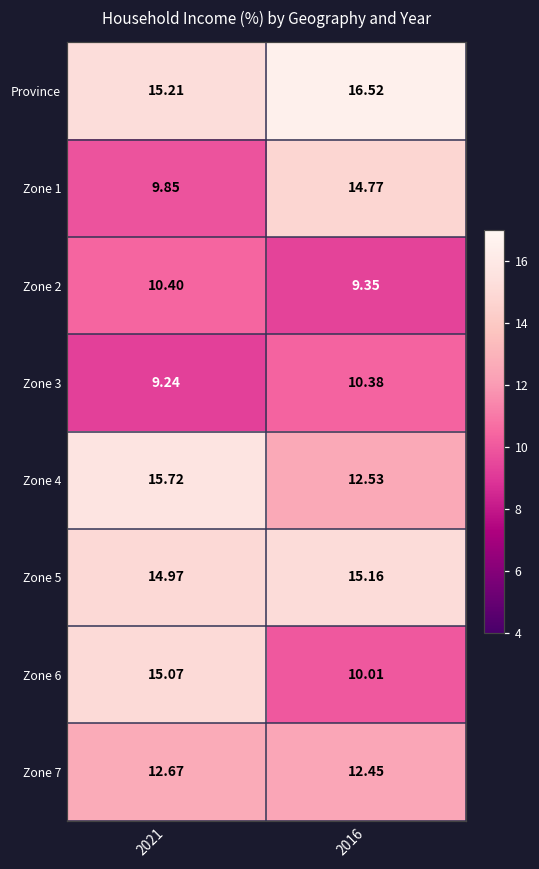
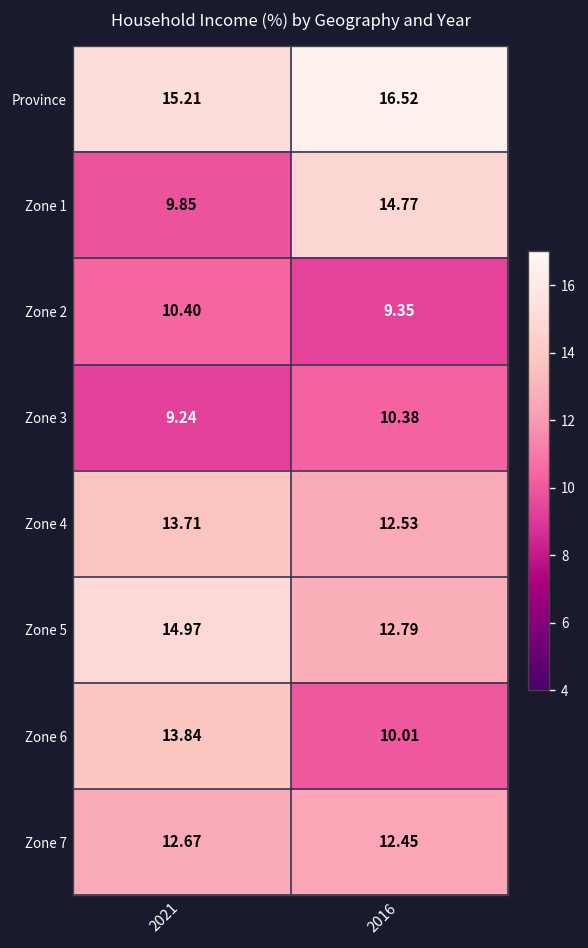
  {
    "Province": {
      "2021": 15.21,
      "2016": 16.52
    },
    "Zone 1": {
      "2021": 9.85,
      "2016": 14.77
    },
    "Zone 2": {
      "2021": 10.40,
      "2016": 9.35
    },
    "Zone 3": {
      "2021": 9.24,
      "2016": 10.38
    },
    "Zone 4": {
-     "2021": 15.72,
+     "2021": 13.71,
      "2016": 12.53
    },
    "Zone 5": {
      "2021": 14.97,
-     "2016": 15.16
+     "2016": 12.79
    },
    "Zone 6": {
-     "2021": 15.07,
+     "2021": 13.84,
      "2016": 10.01
    },
    "Zone 7": {
      "2021": 12.67,
      "2016": 12.45
    }
  }
